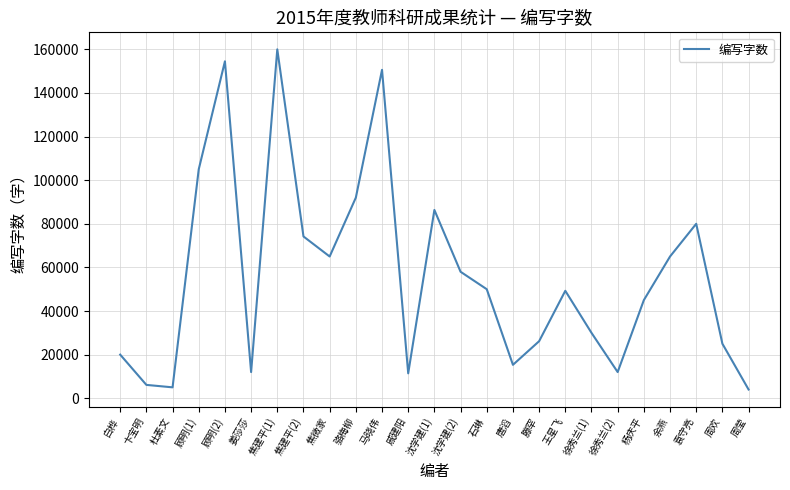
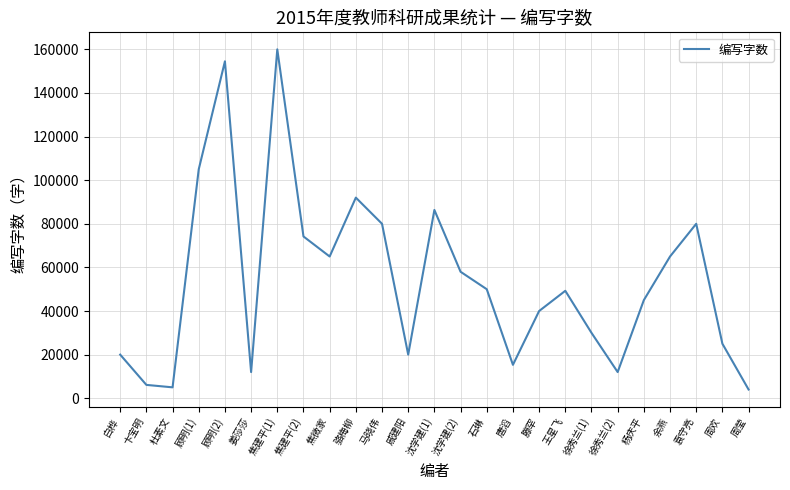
  {
    "白桦": 20000,
    "卞宝明": 6000,
    "杜素文": 5000,
    "顾明(1)": 105000,
    "顾明(2)": 155000,
    "姜莎莎": 12000,
    "焦建平(1)": 160000,
    "焦建平(2)": 74000,
    "焦微家": 65000,
    "骆梅柳": 92000,
-   "马晓伟": 151000,
-   "戚建阳": 11000,
+   "马晓伟": 80000,
+   "戚建阳": 20000,
    "沈学建(1)": 86000,
    "沈学建(2)": 58000,
    "石琳": 50000,
    "唐滔": 15000,
-   "滕罕": 26000,
+   "滕罕": 40000,
    "王星飞": 49000,
    "徐秀兰(1)": 30000,
    "徐秀兰(2)": 12000,
    "杨庆平": 45000,
    "余燕": 65000,
    "袁守亮": 80000,
    "周欢": 25000,
    "周莹": 4000
  }
